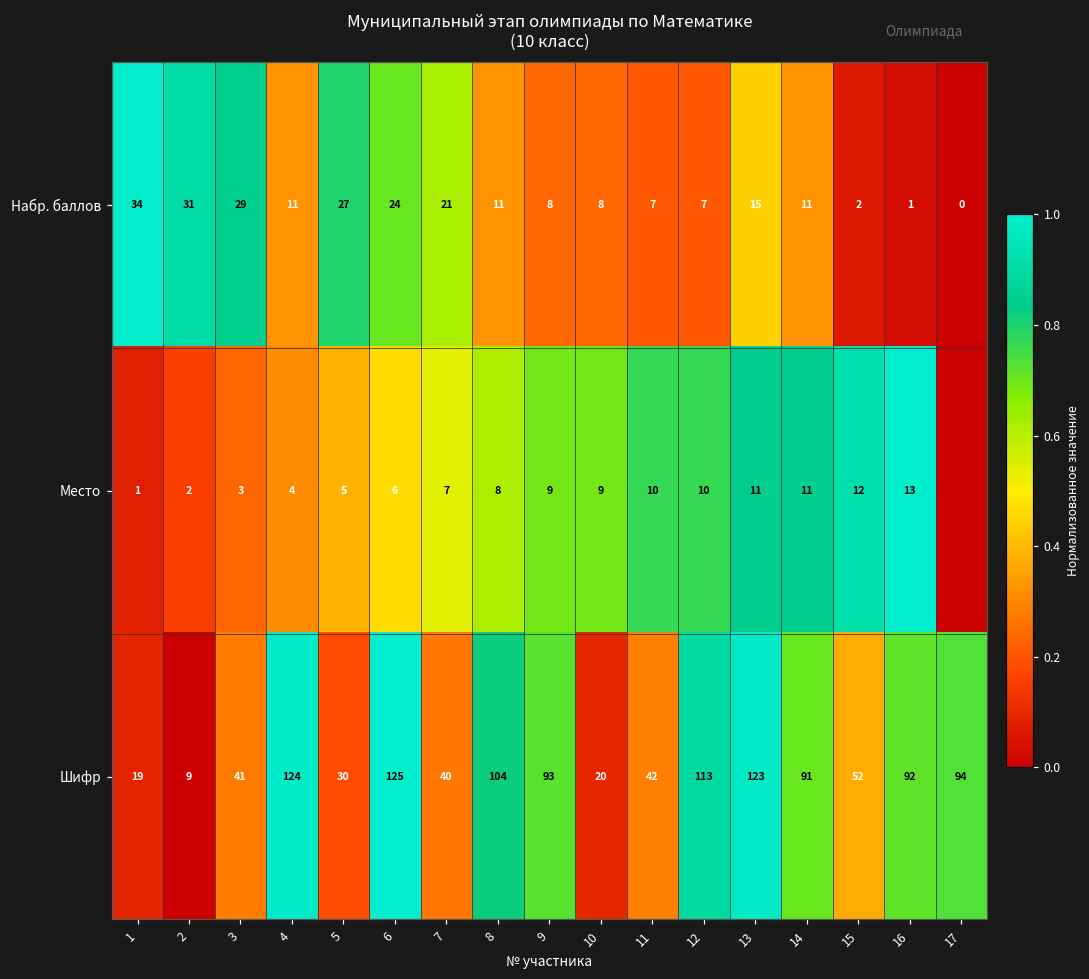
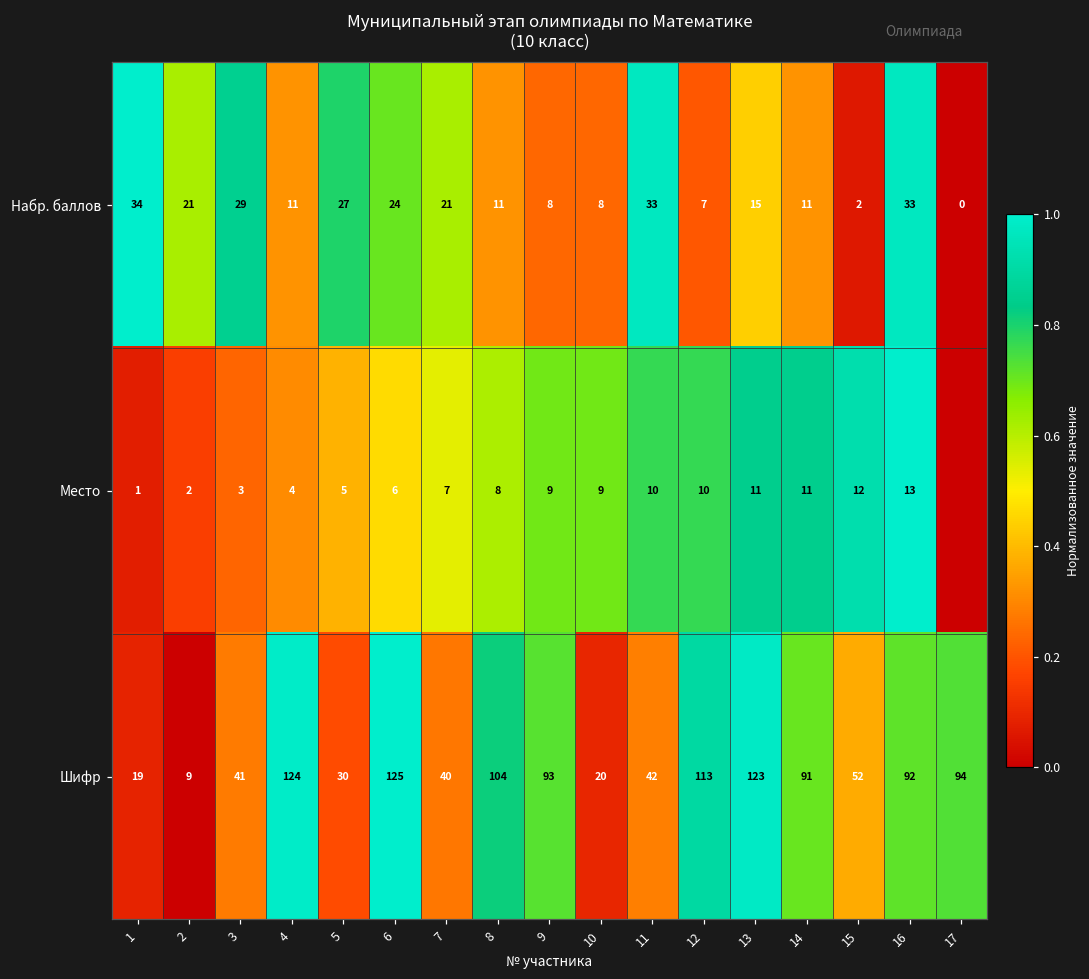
  {
    "Набр. баллов": {
      "1": 34,
-     "2": 31,
+     "2": 21,
      "3": 29,
      "4": 11,
      "5": 27,
      "6": 24,
      "7": 21,
      "8": 11,
      "9": 8,
      "10": 8,
-     "11": 7,
+     "11": 33,
      "12": 7,
      "13": 15,
      "14": 11,
      "15": 2,
-     "16": 1,
+     "16": 33,
      "17": 0
    },
    "Место": {
      "1": 1,
      "2": 2,
      "3": 3,
      "4": 4,
      "5": 5,
      "6": 6,
      "7": 7,
      "8": 8,
      "9": 9,
      "10": 9,
      "11": 10,
      "12": 10,
      "13": 11,
      "14": 11,
      "15": 12,
      "16": 13
    },
    "Шифр": {
      "1": 19,
      "2": 9,
      "3": 41,
      "4": 124,
      "5": 30,
      "6": 125,
      "7": 40,
      "8": 104,
      "9": 93,
      "10": 20,
      "11": 42,
      "12": 113,
      "13": 123,
      "14": 91,
      "15": 52,
      "16": 92,
      "17": 94
    }
  }
